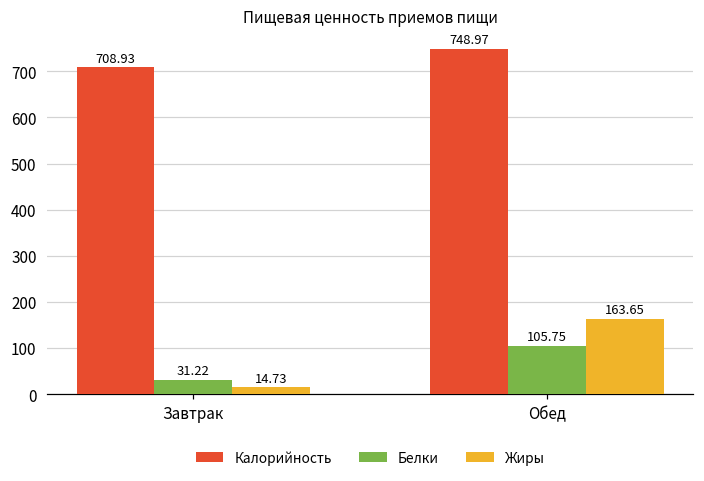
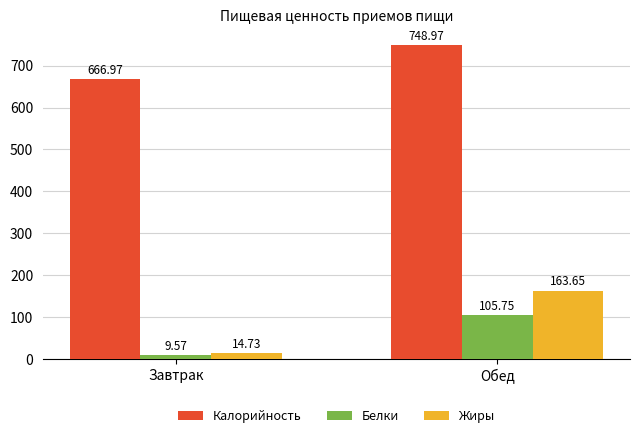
  {
    "Калорийность": {
-     "Завтрак": 708.93,
+     "Завтрак": 666.97,
      "Обед": 748.97
    },
    "Белки": {
-     "Завтрак": 31.22,
+     "Завтрак": 9.57,
      "Обед": 105.75
    },
    "Жиры": {
      "Завтрак": 14.73,
      "Обед": 163.65
    }
  }
